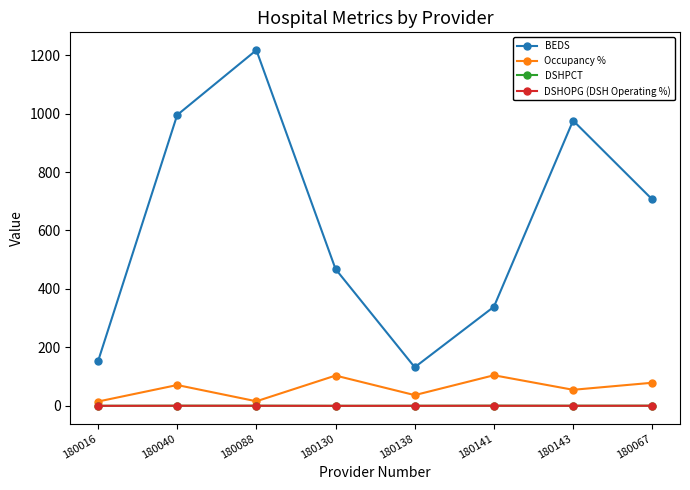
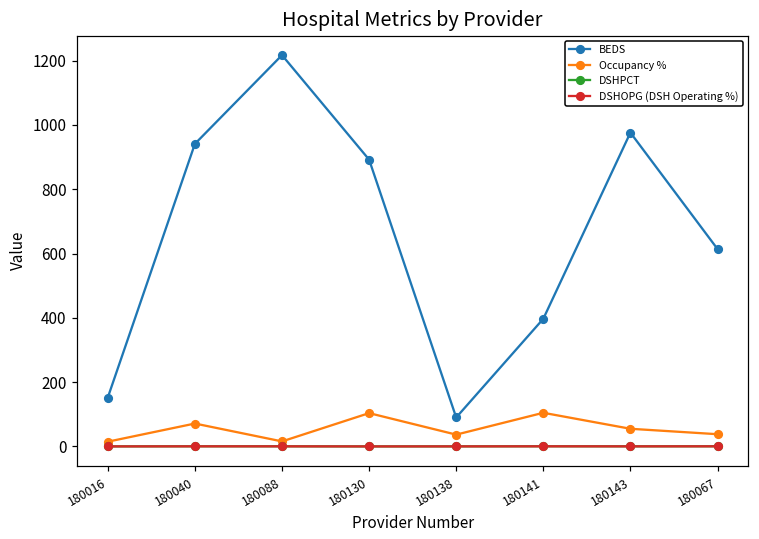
  {
    "BEDS": {
      "180016": 150,
-     "180040": 1000,
+     "180040": 940,
      "180088": 1220,
-     "180130": 470,
-     "180138": 130,
-     "180141": 340,
+     "180130": 890,
+     "180138": 90,
+     "180141": 400,
      "180143": 980,
-     "180067": 710
+     "180067": 610
    },
    "Occupancy %": {
      "180016": 10,
      "180040": 70,
      "180088": 20,
      "180130": 100,
      "180138": 40,
      "180141": 100,
      "180143": 50,
-     "180067": 80
+     "180067": 40
    },
    "DSHOPG (DSH Operating %)": {
      "180016": 0,
      "180040": 0,
      "180088": 0,
      "180130": 0,
      "180138": 0,
      "180141": 0,
      "180143": 0,
      "180067": 0
    }
  }
